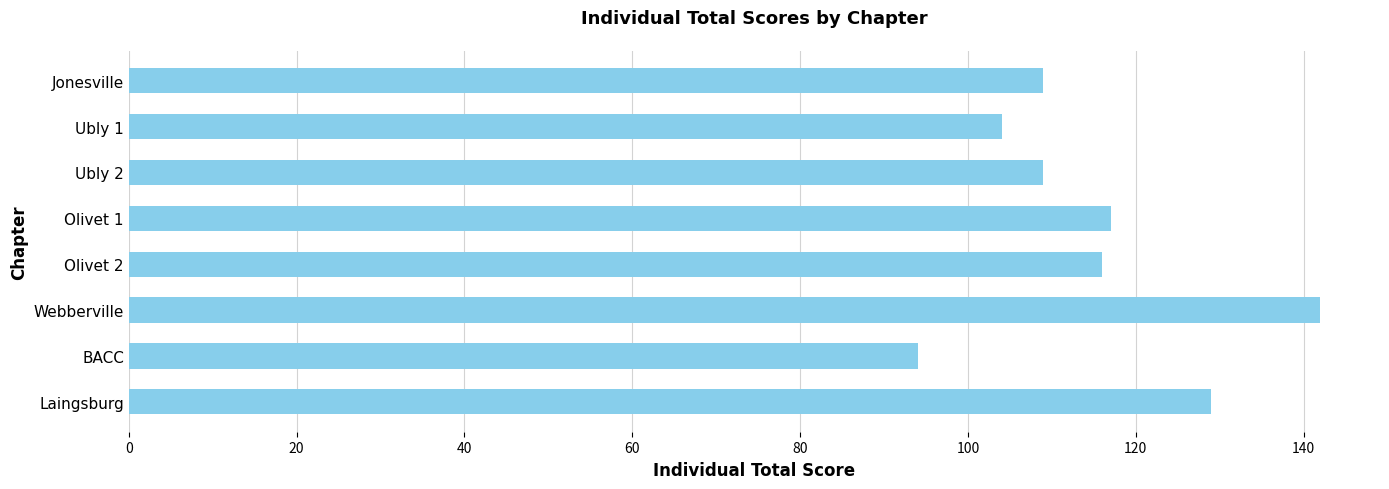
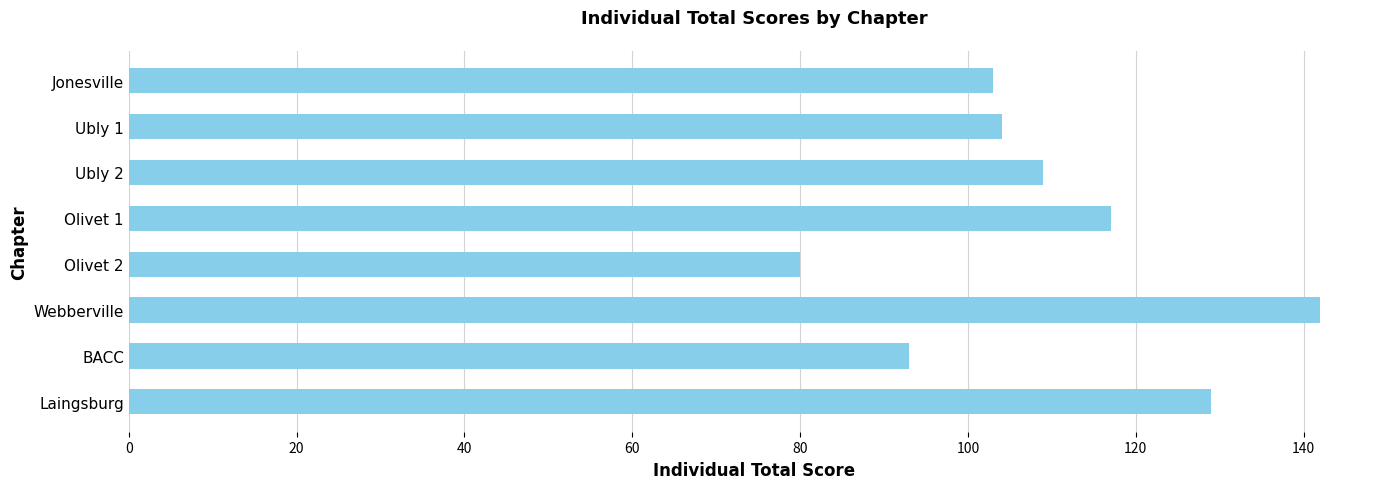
  {
-   "Jonesville": 109,
+   "Jonesville": 103,
    "Ubly 1": 104,
    "Ubly 2": 109,
    "Olivet 1": 117,
-   "Olivet 2": 116,
+   "Olivet 2": 80,
    "Webberville": 142,
-   "BACC": 94,
+   "BACC": 93,
    "Laingsburg": 129
  }
